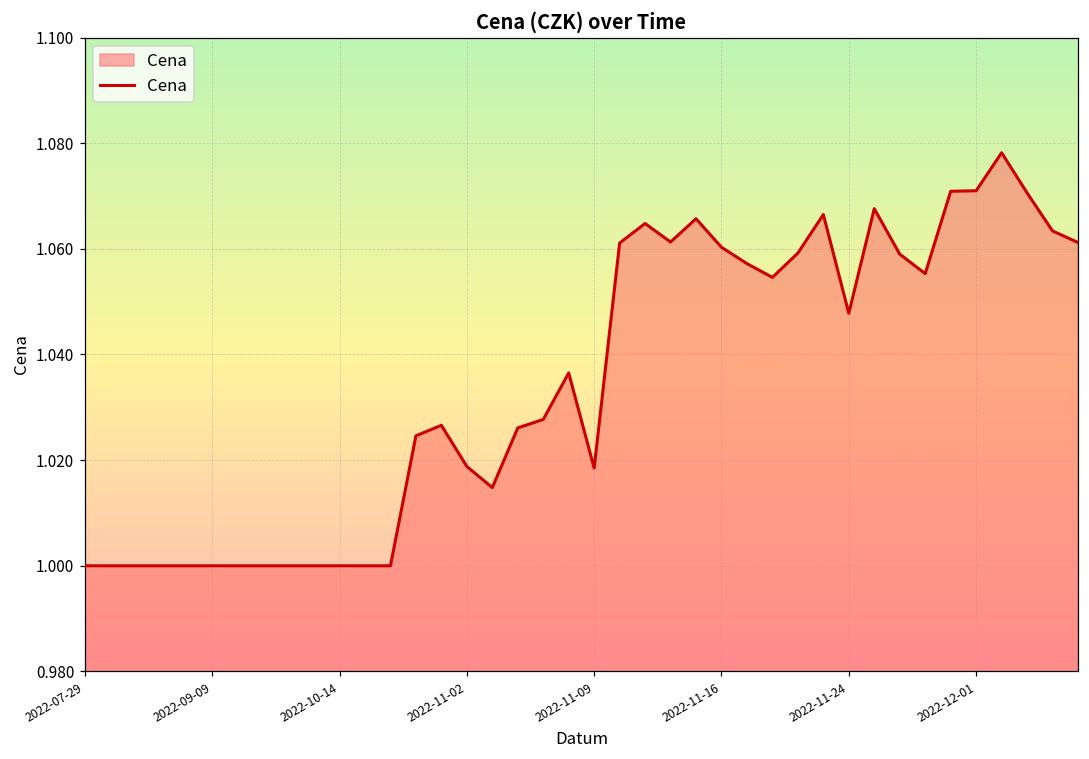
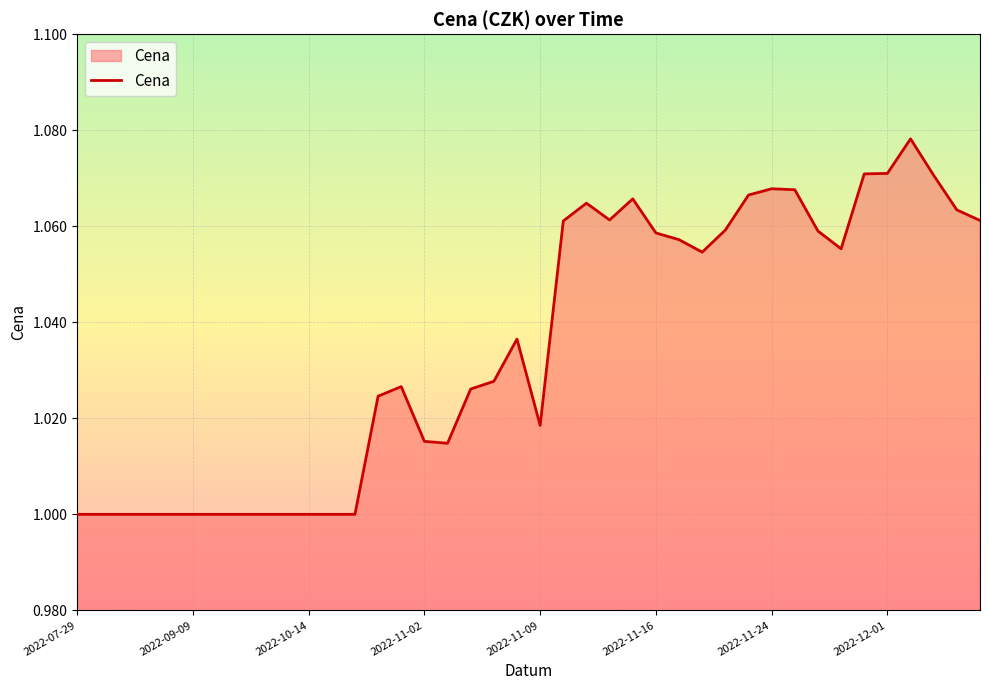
  {
    "2022-07-29": 1.000,
    "2022-09-09": 1.000,
    "2022-10-14": 1.000,
-   "2022-11-02": 1.019,
+   "2022-11-02": 1.015,
    "2022-11-09": 1.019,
-   "2022-11-16": 1.060,
-   "2022-11-24": 1.048,
+   "2022-11-16": 1.059,
+   "2022-11-24": 1.068,
    "2022-12-01": 1.071
  }
